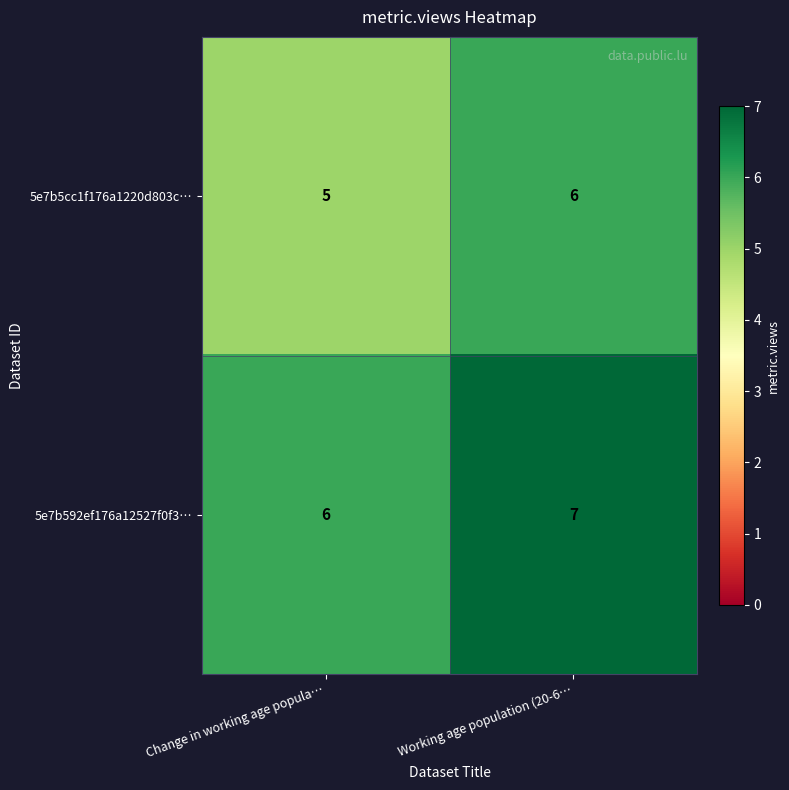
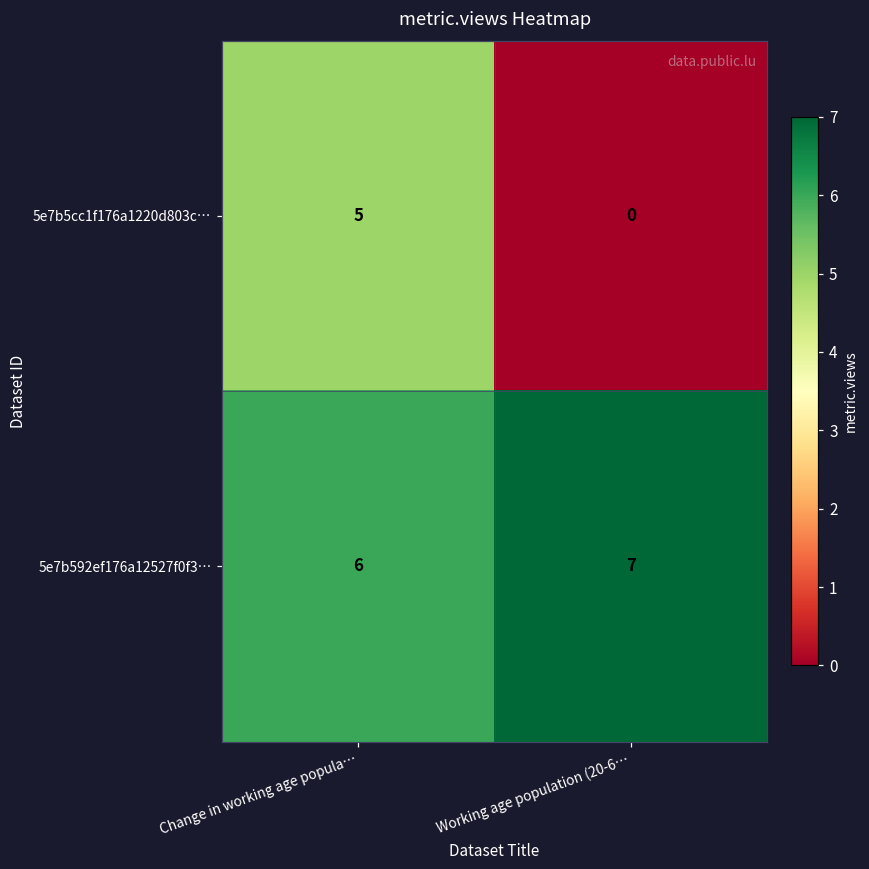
  {
    "5e7b5cc1f176a1220d803c…": {
      "Change in working age popula…": 5,
-     "Working age population (20-6…": 6
+     "Working age population (20-6…": 0
    },
    "5e7b592ef176a12527f0f3…": {
      "Change in working age popula…": 6,
      "Working age population (20-6…": 7
    }
  }
